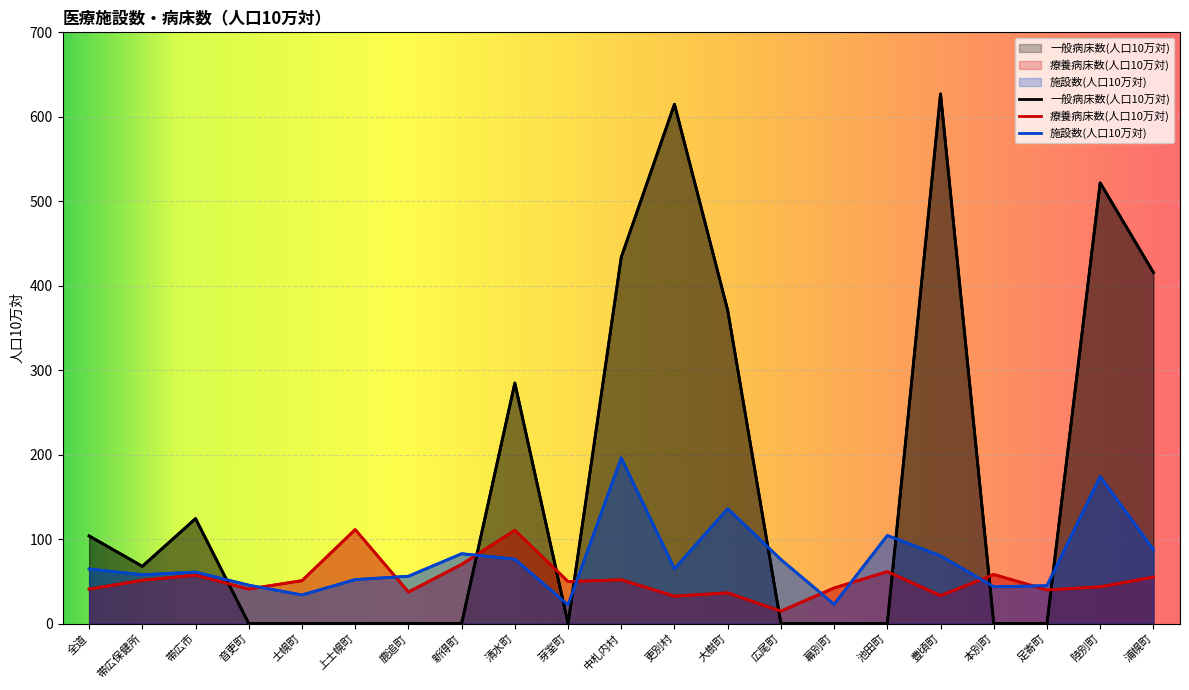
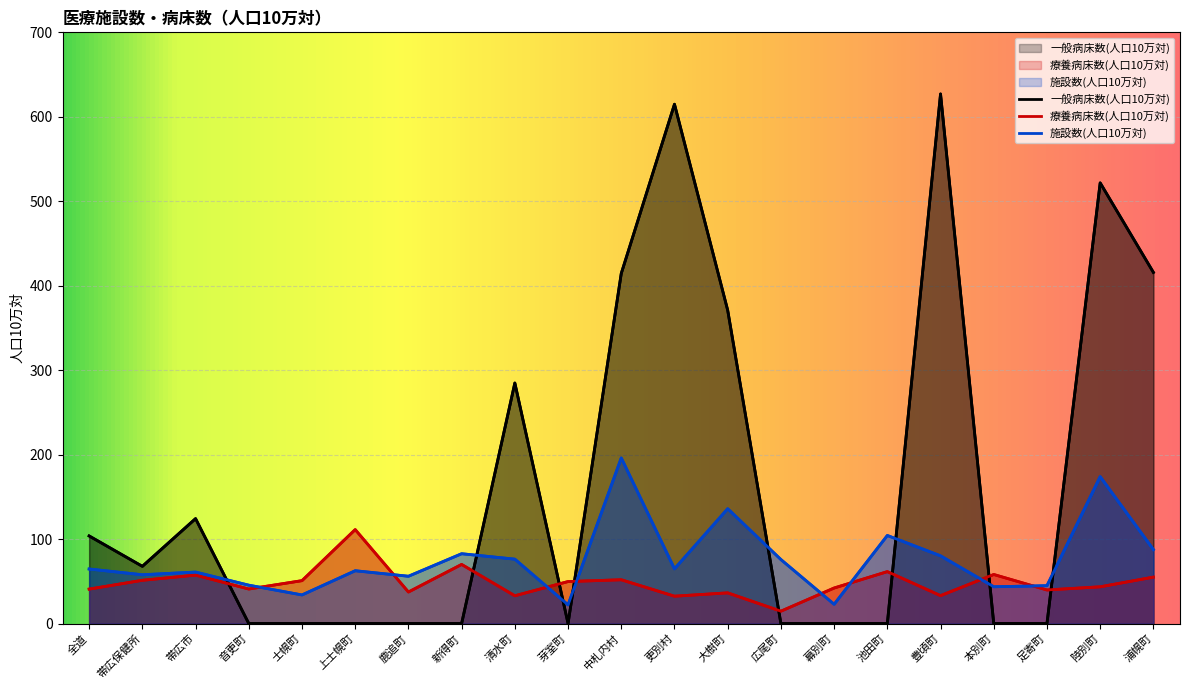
  {
    "一般病床数(人口10万対)": {
      "全道": 100,
      "帯広保健所": 70,
      "帯広市": 120,
      "音更町": 0,
      "士幌町": 0,
      "上士幌町": 0,
      "鹿追町": 0,
      "新得町": 0,
      "清水町": 280,
      "芽室町": 0,
-     "中札内村": 430,
+     "中札内村": 410,
      "更別村": 610,
      "大樹町": 370,
      "広尾町": 0,
      "幕別町": 0,
      "池田町": 0,
      "豊頃町": 630,
      "本別町": 0,
      "足寄町": 0,
      "陸別町": 520,
      "浦幌町": 420
    },
    "療養病床数(人口10万対)": {
      "全道": 40,
      "帯広保健所": 50,
      "帯広市": 60,
      "音更町": 40,
      "士幌町": 50,
      "上士幌町": 110,
      "鹿追町": 40,
      "新得町": 70,
-     "清水町": 110,
+     "清水町": 30,
      "芽室町": 50,
      "中札内村": 50,
      "更別村": 30,
      "大樹町": 40,
      "広尾町": 10,
      "幕別町": 40,
      "池田町": 60,
      "豊頃町": 30,
      "本別町": 60,
      "足寄町": 40,
      "陸別町": 40,
      "浦幌町": 50
    },
    "施設数(人口10万対)": {
      "全道": 60,
      "帯広保健所": 60,
      "帯広市": 60,
      "音更町": 50,
      "士幌町": 30,
-     "上士幌町": 50,
+     "上士幌町": 60,
      "鹿追町": 60,
      "新得町": 80,
      "清水町": 80,
      "芽室町": 20,
      "中札内村": 200,
      "更別村": 60,
      "大樹町": 140,
      "広尾町": 80,
      "幕別町": 20,
      "池田町": 100,
      "豊頃町": 80,
      "本別町": 40,
      "足寄町": 40,
      "陸別町": 170,
      "浦幌町": 90
    }
  }
